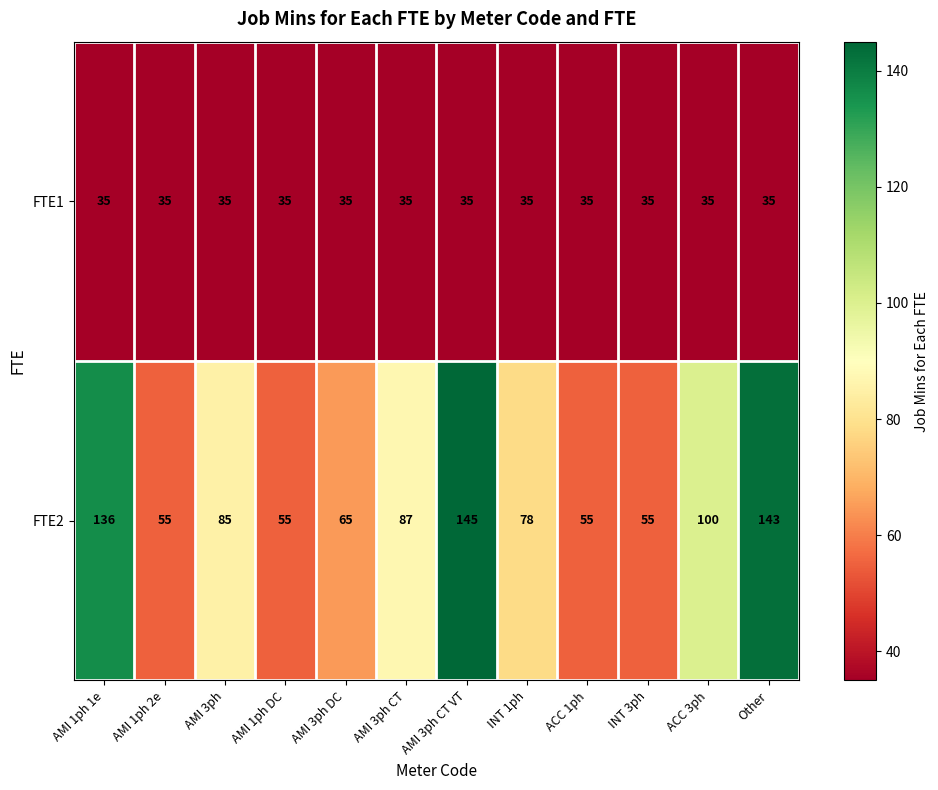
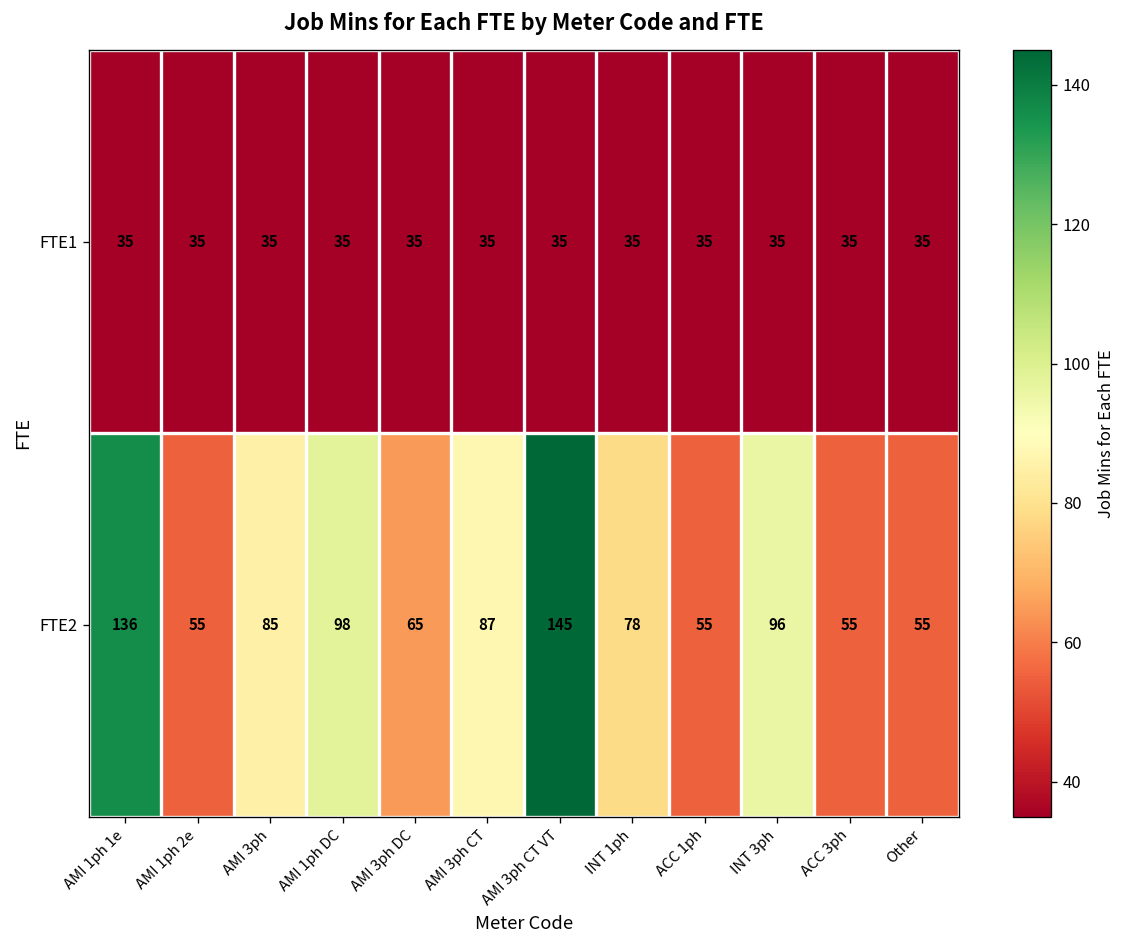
  {
    "FTE1": {
      "AMI 1ph 1e": 35,
      "AMI 1ph 2e": 35,
      "AMI 3ph": 35,
      "AMI 1ph DC": 35,
      "AMI 3ph DC": 35,
      "AMI 3ph CT": 35,
      "AMI 3ph CT VT": 35,
      "INT 1ph": 35,
      "ACC 1ph": 35,
      "INT 3ph": 35,
      "ACC 3ph": 35,
      "Other": 35
    },
    "FTE2": {
      "AMI 1ph 1e": 136,
      "AMI 1ph 2e": 55,
      "AMI 3ph": 85,
-     "AMI 1ph DC": 55,
+     "AMI 1ph DC": 98,
      "AMI 3ph DC": 65,
      "AMI 3ph CT": 87,
      "AMI 3ph CT VT": 145,
      "INT 1ph": 78,
      "ACC 1ph": 55,
-     "INT 3ph": 55,
-     "ACC 3ph": 100,
-     "Other": 143
+     "INT 3ph": 96,
+     "ACC 3ph": 55,
+     "Other": 55
    }
  }
